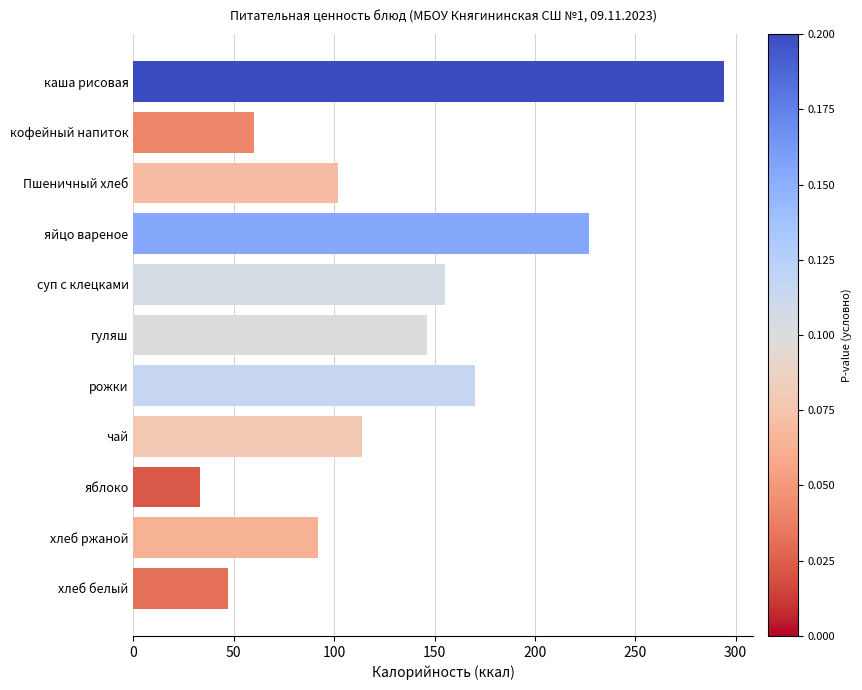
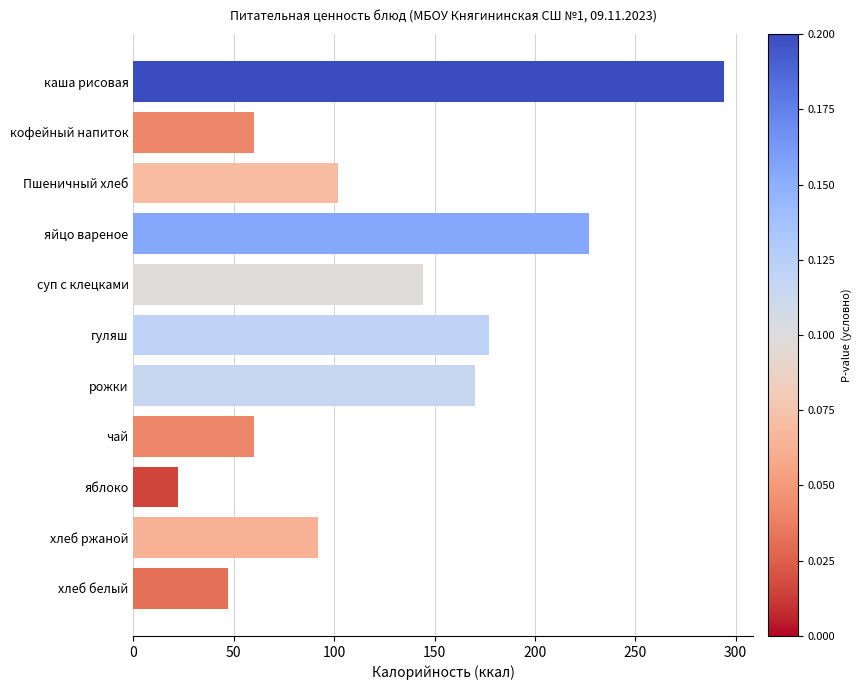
  {
    "каша рисовая": 294,
    "кофейный напиток": 60,
    "Пшеничный хлеб": 102,
    "яйцо вареное": 227,
-   "суп с клецками": 155,
-   "гуляш": 146,
+   "суп с клецками": 144,
+   "гуляш": 177,
    "рожки": 170,
-   "чай": 114,
-   "яблоко": 33,
+   "чай": 60,
+   "яблоко": 22,
    "хлеб ржаной": 92,
    "хлеб белый": 47
  }
